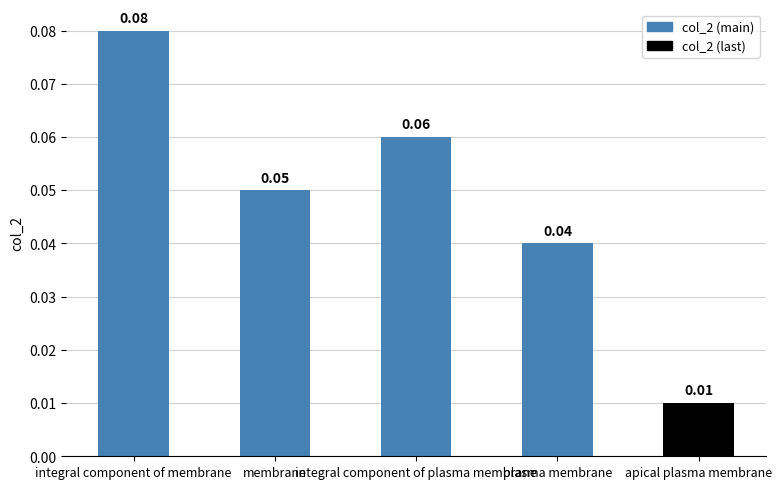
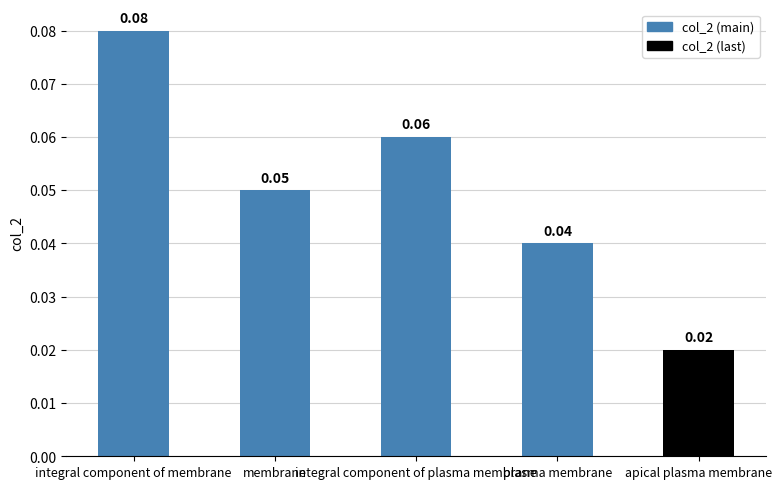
  {
    "integral component of membrane": 0.08,
    "integral component of plasma membrane": 0.06,
-   "apical plasma membrane": 0.01
+   "apical plasma membrane": 0.02
  }
